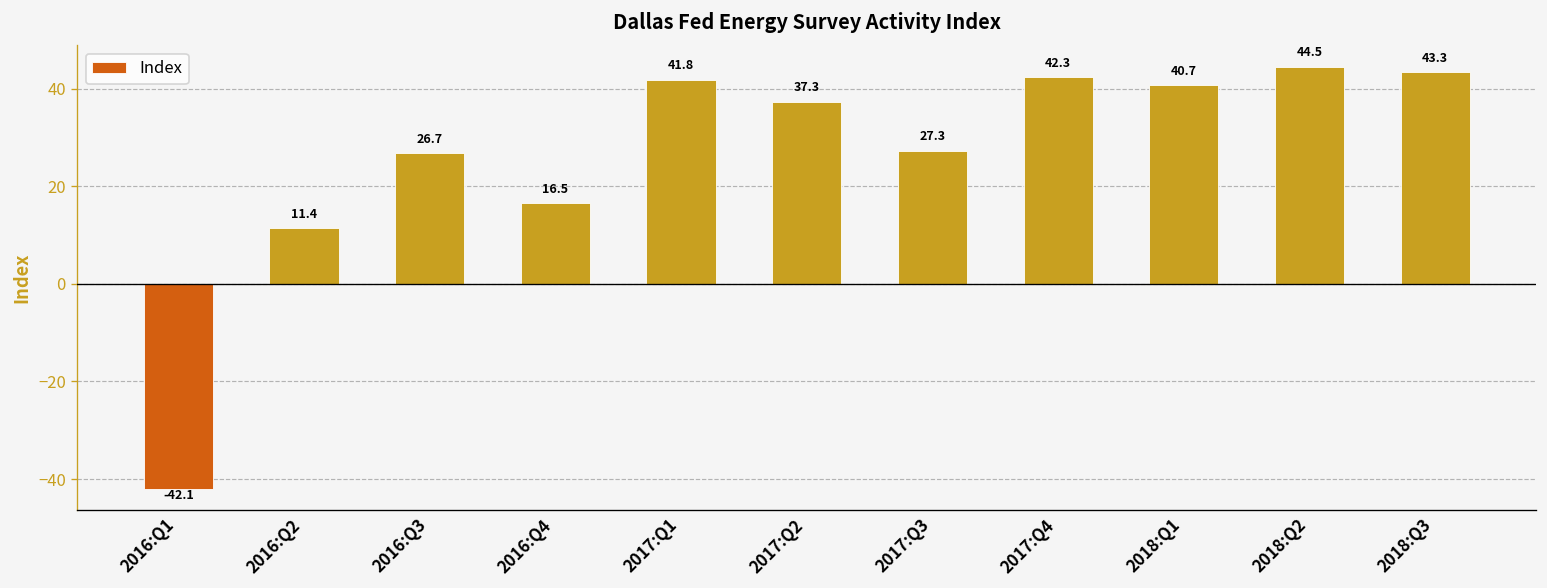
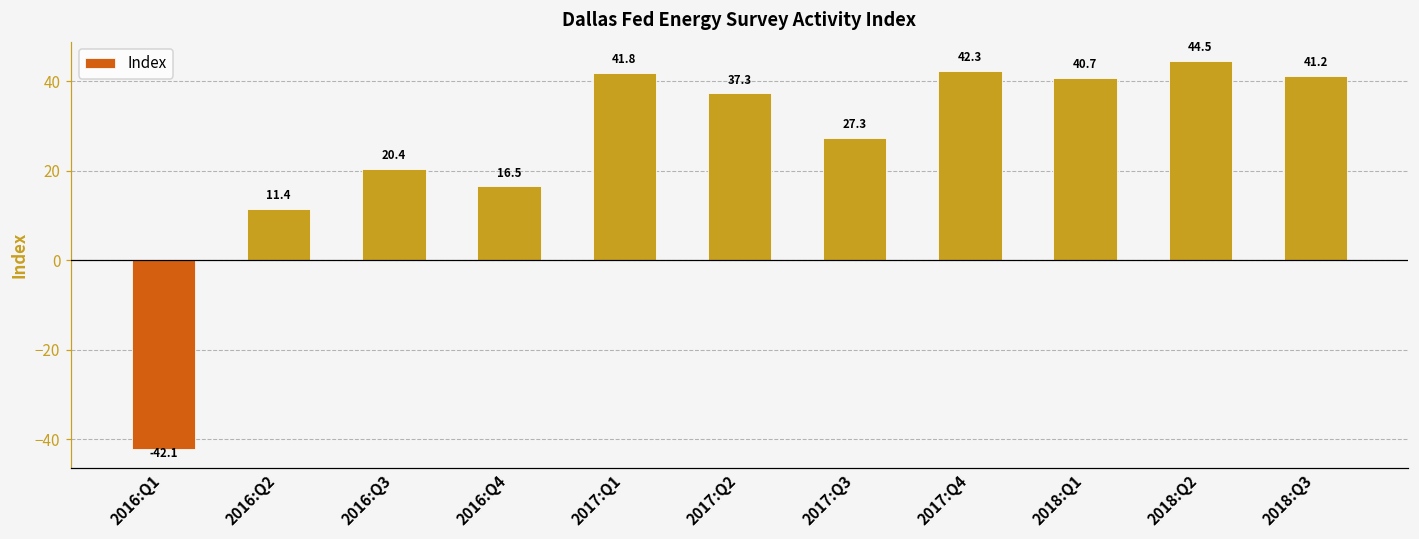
  {
    "2016:Q1": -42.1,
    "2016:Q2": 11.4,
-   "2016:Q3": 26.7,
+   "2016:Q3": 20.4,
    "2016:Q4": 16.5,
    "2017:Q1": 41.8,
    "2017:Q2": 37.3,
    "2017:Q3": 27.3,
    "2017:Q4": 42.3,
    "2018:Q1": 40.7,
    "2018:Q2": 44.5,
-   "2018:Q3": 43.3
+   "2018:Q3": 41.2
  }
